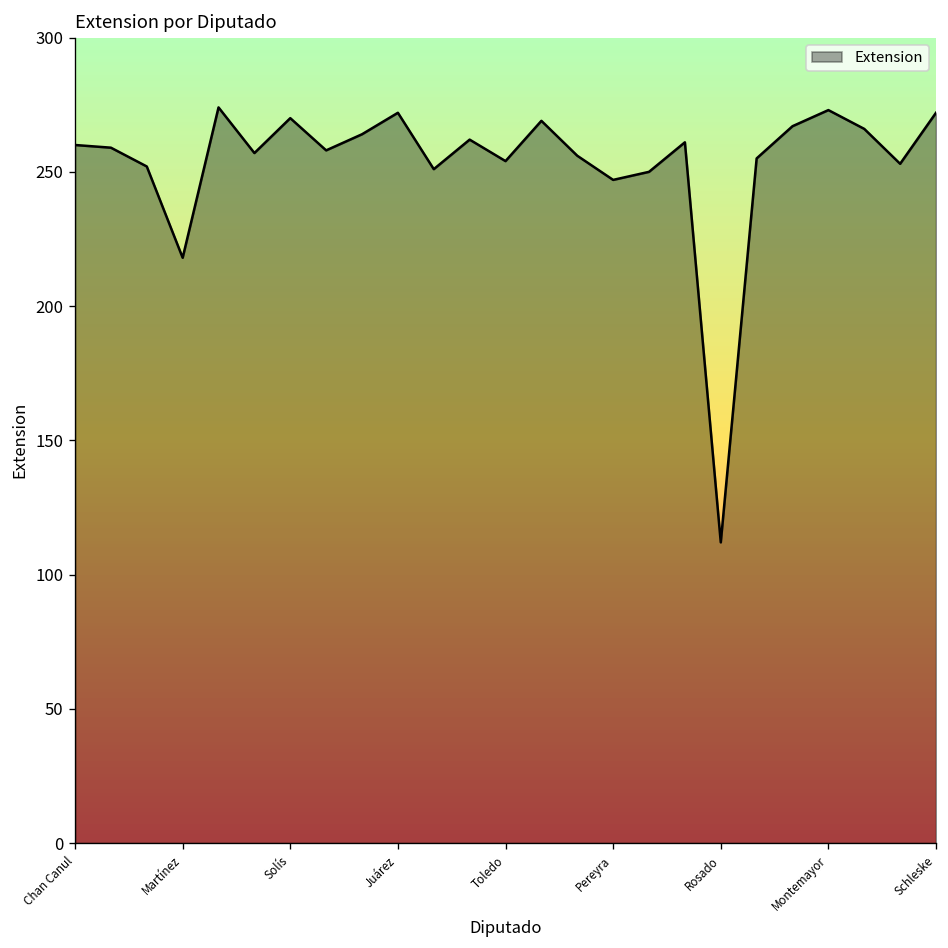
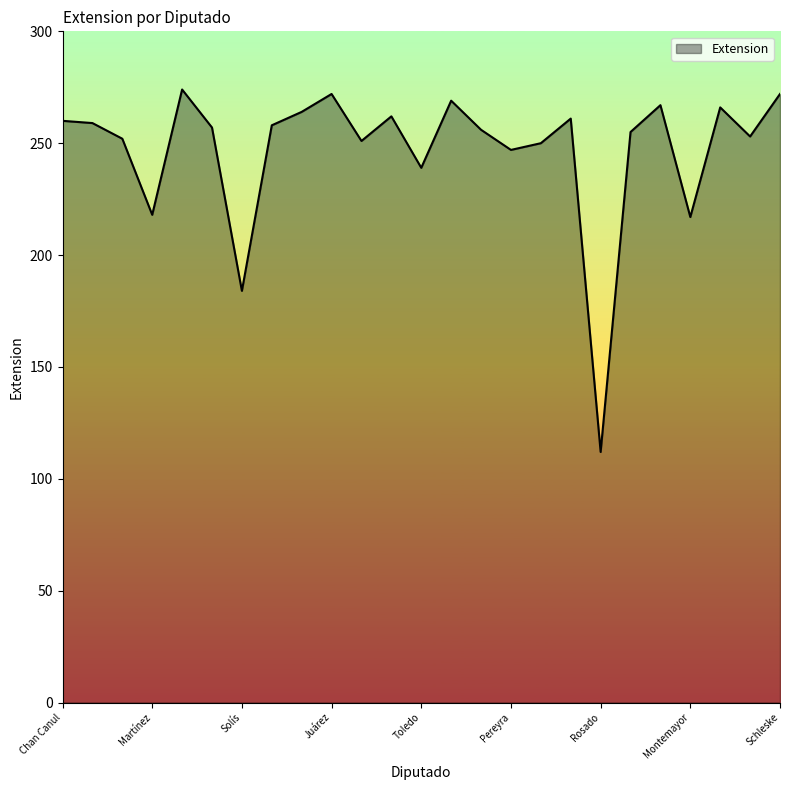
  {
    "Chan Canul": 260,
    "Martínez": 218,
-   "Solís": 270,
+   "Solís": 184,
    "Juárez": 272,
-   "Toledo": 254,
+   "Toledo": 239,
    "Pereyra": 247,
    "Rosado": 112,
-   "Montemayor": 273,
+   "Montemayor": 217,
    "Schleske": 272
  }
